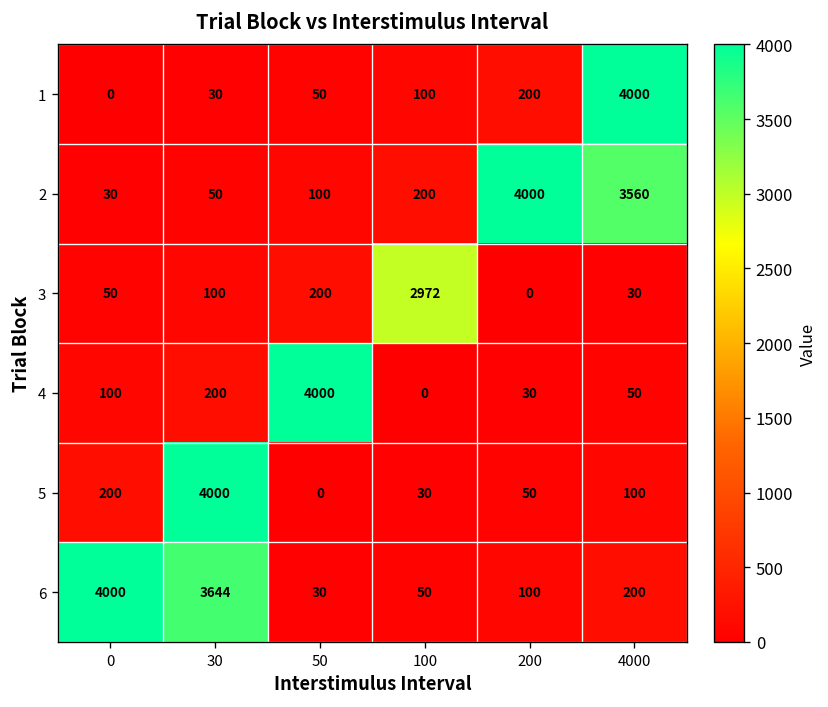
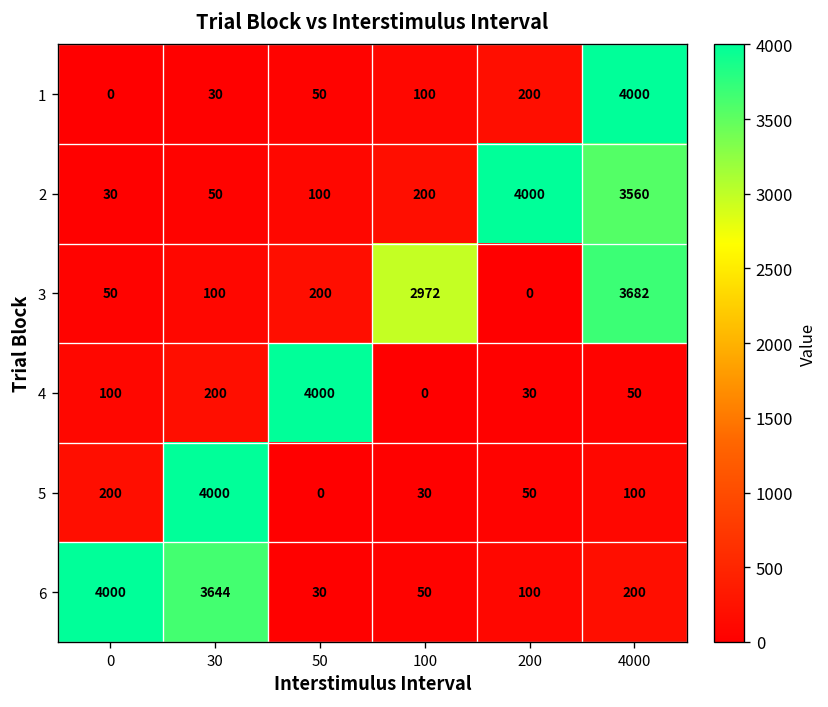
  {
    "1": {
      "0": 0,
      "30": 30,
      "50": 50,
      "100": 100,
      "200": 200,
      "4000": 4000
    },
    "2": {
      "0": 30,
      "30": 50,
      "50": 100,
      "100": 200,
      "200": 4000,
      "4000": 3560
    },
    "3": {
      "0": 50,
      "30": 100,
      "50": 200,
      "100": 2972,
      "200": 0,
-     "4000": 30
+     "4000": 3682
    },
    "4": {
      "0": 100,
      "30": 200,
      "50": 4000,
      "100": 0,
      "200": 30,
      "4000": 50
    },
    "5": {
      "0": 200,
      "30": 4000,
      "50": 0,
      "100": 30,
      "200": 50,
      "4000": 100
    },
    "6": {
      "0": 4000,
      "30": 3644,
      "50": 30,
      "100": 50,
      "200": 100,
      "4000": 200
    }
  }
